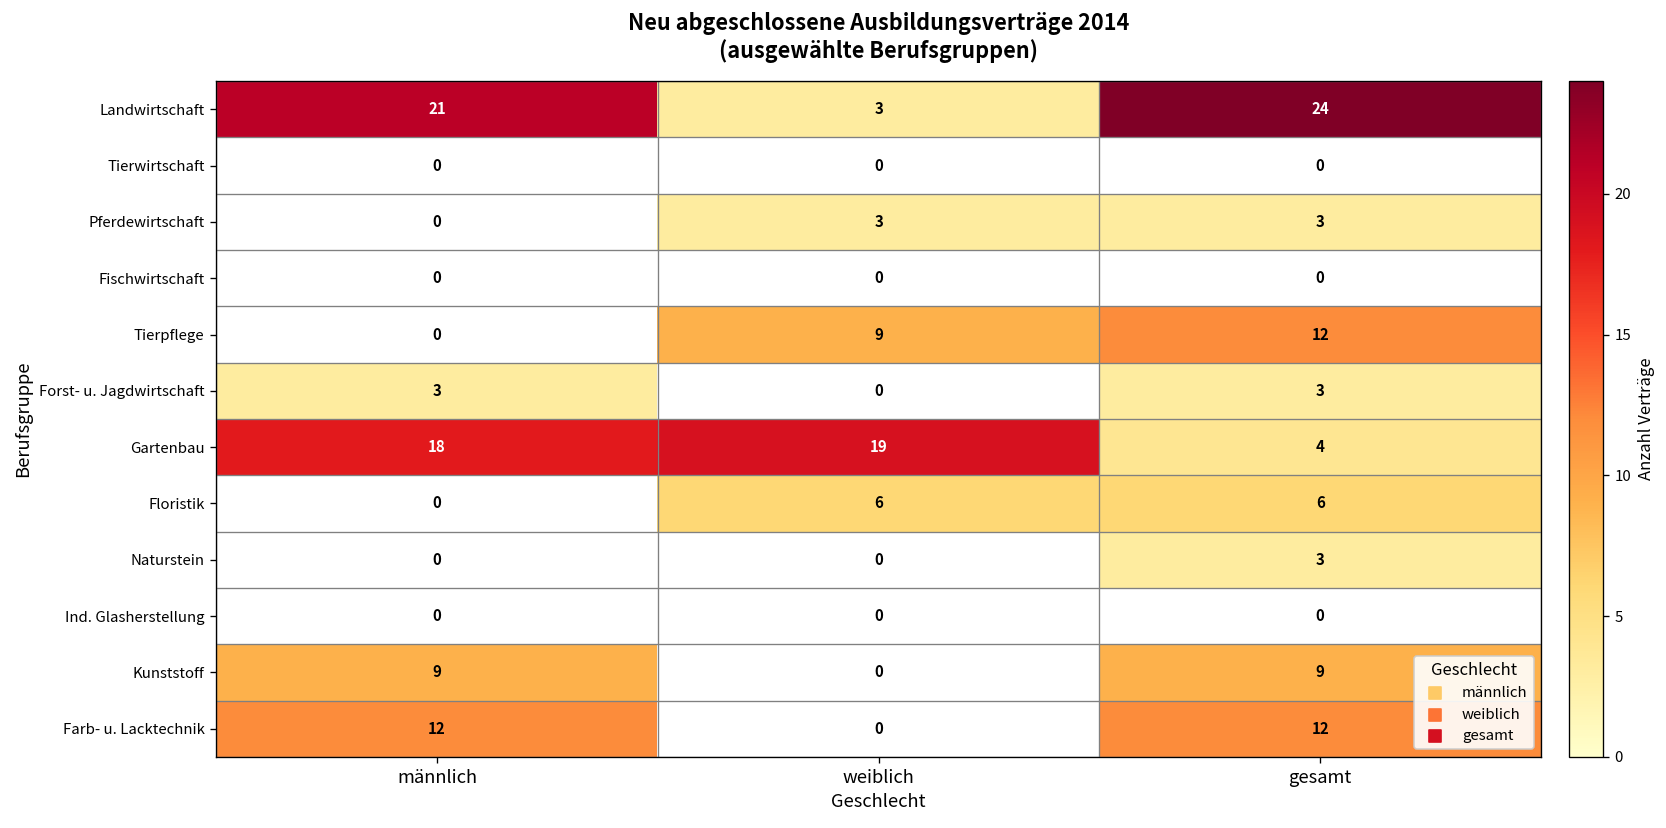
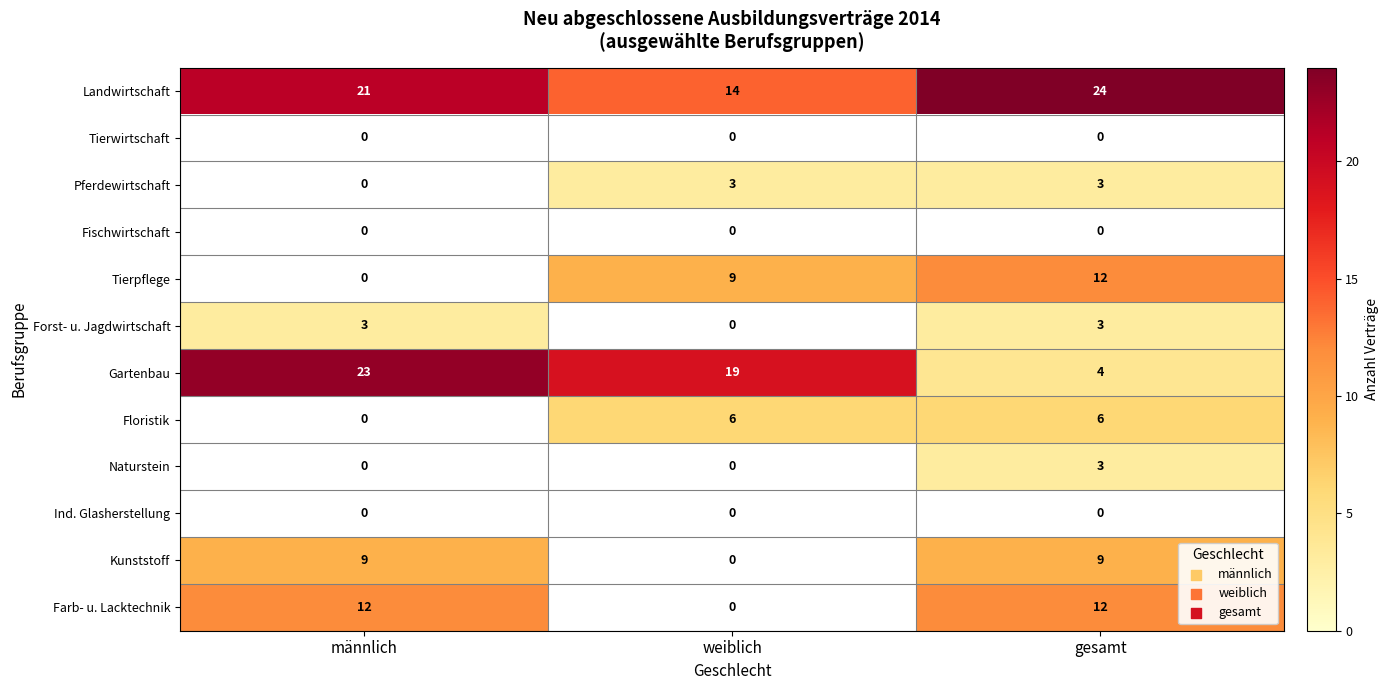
  {
    "Landwirtschaft": {
      "männlich": 21,
-     "weiblich": 3,
+     "weiblich": 14,
      "gesamt": 24
    },
    "Pferdewirtschaft": {
      "weiblich": 3,
      "gesamt": 3
    },
    "Tierpflege": {
      "weiblich": 9,
      "gesamt": 12
    },
    "Forst- u. Jagdwirtschaft": {
      "männlich": 3,
      "gesamt": 3
    },
    "Gartenbau": {
-     "männlich": 18,
+     "männlich": 23,
      "weiblich": 19,
      "gesamt": 4
    },
    "Floristik": {
      "weiblich": 6,
      "gesamt": 6
    },
    "Naturstein": {
      "gesamt": 3
    },
    "Kunststoff": {
      "männlich": 9,
      "gesamt": 9
    },
    "Farb- u. Lacktechnik": {
      "männlich": 12,
      "gesamt": 12
    }
  }
